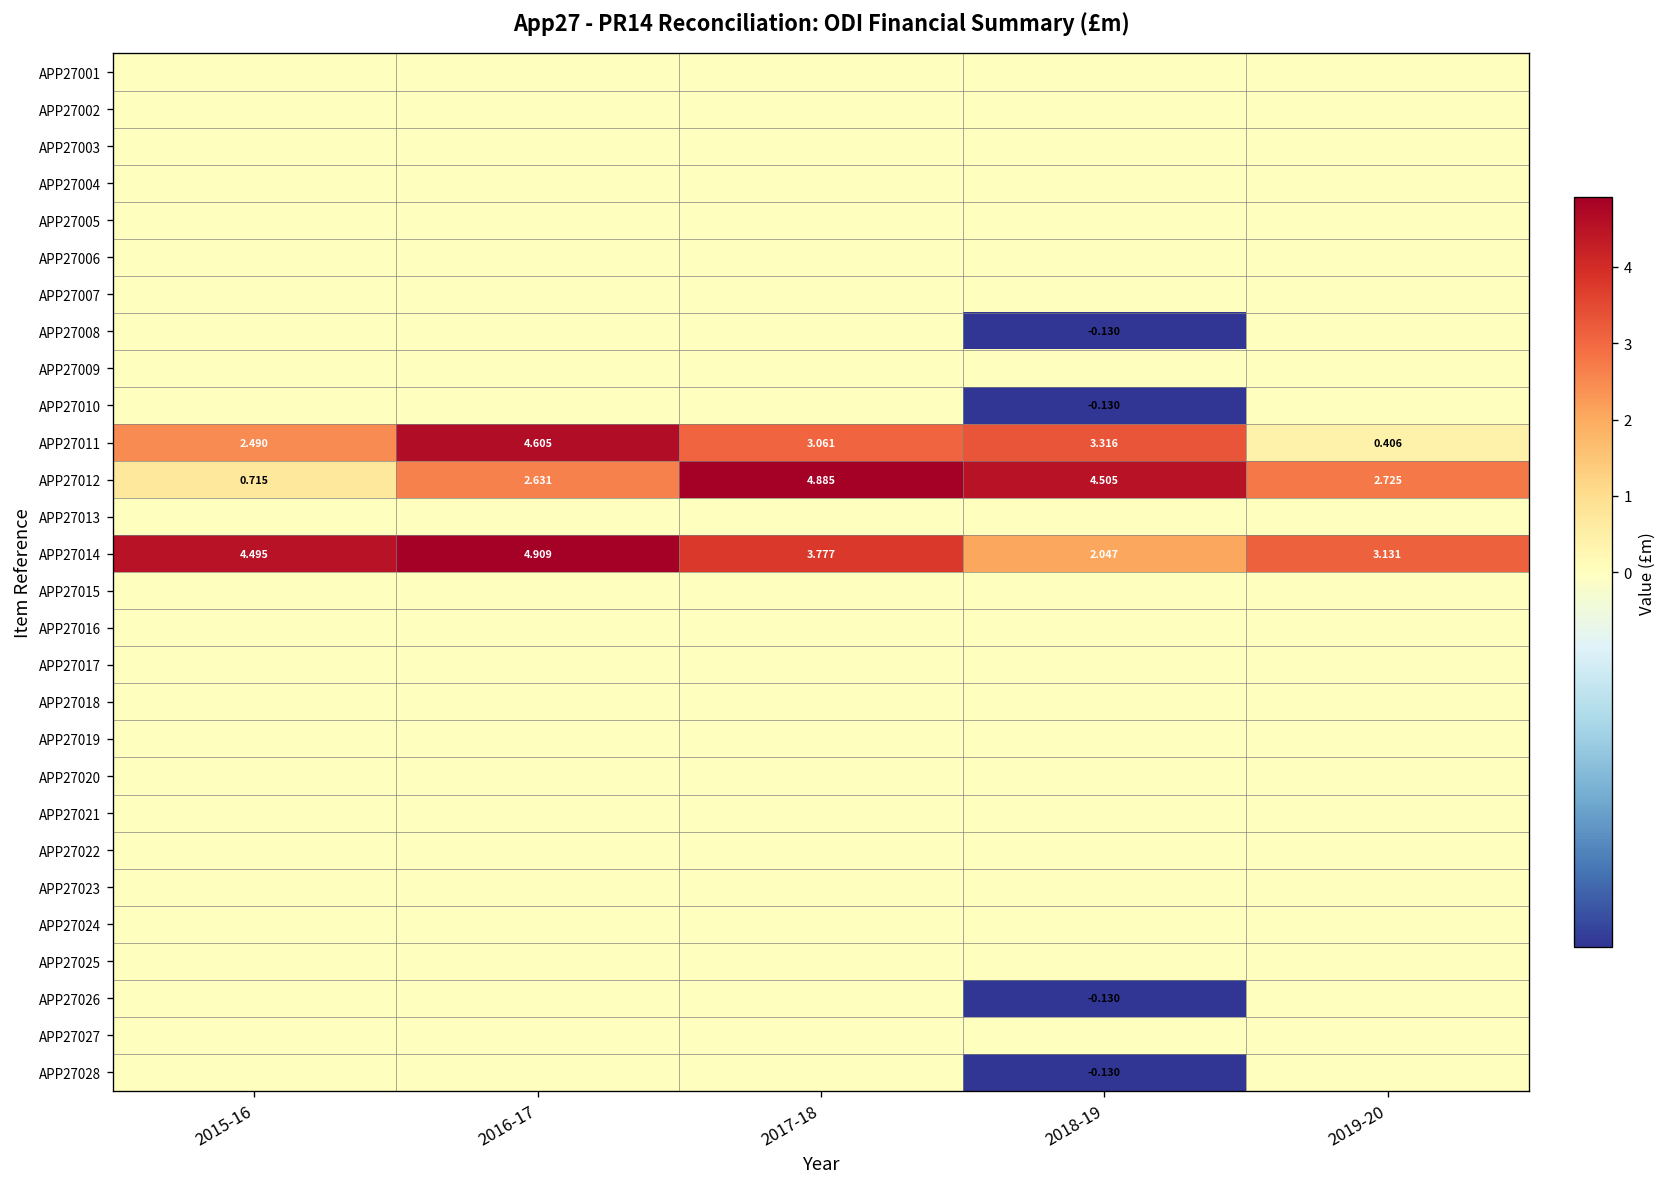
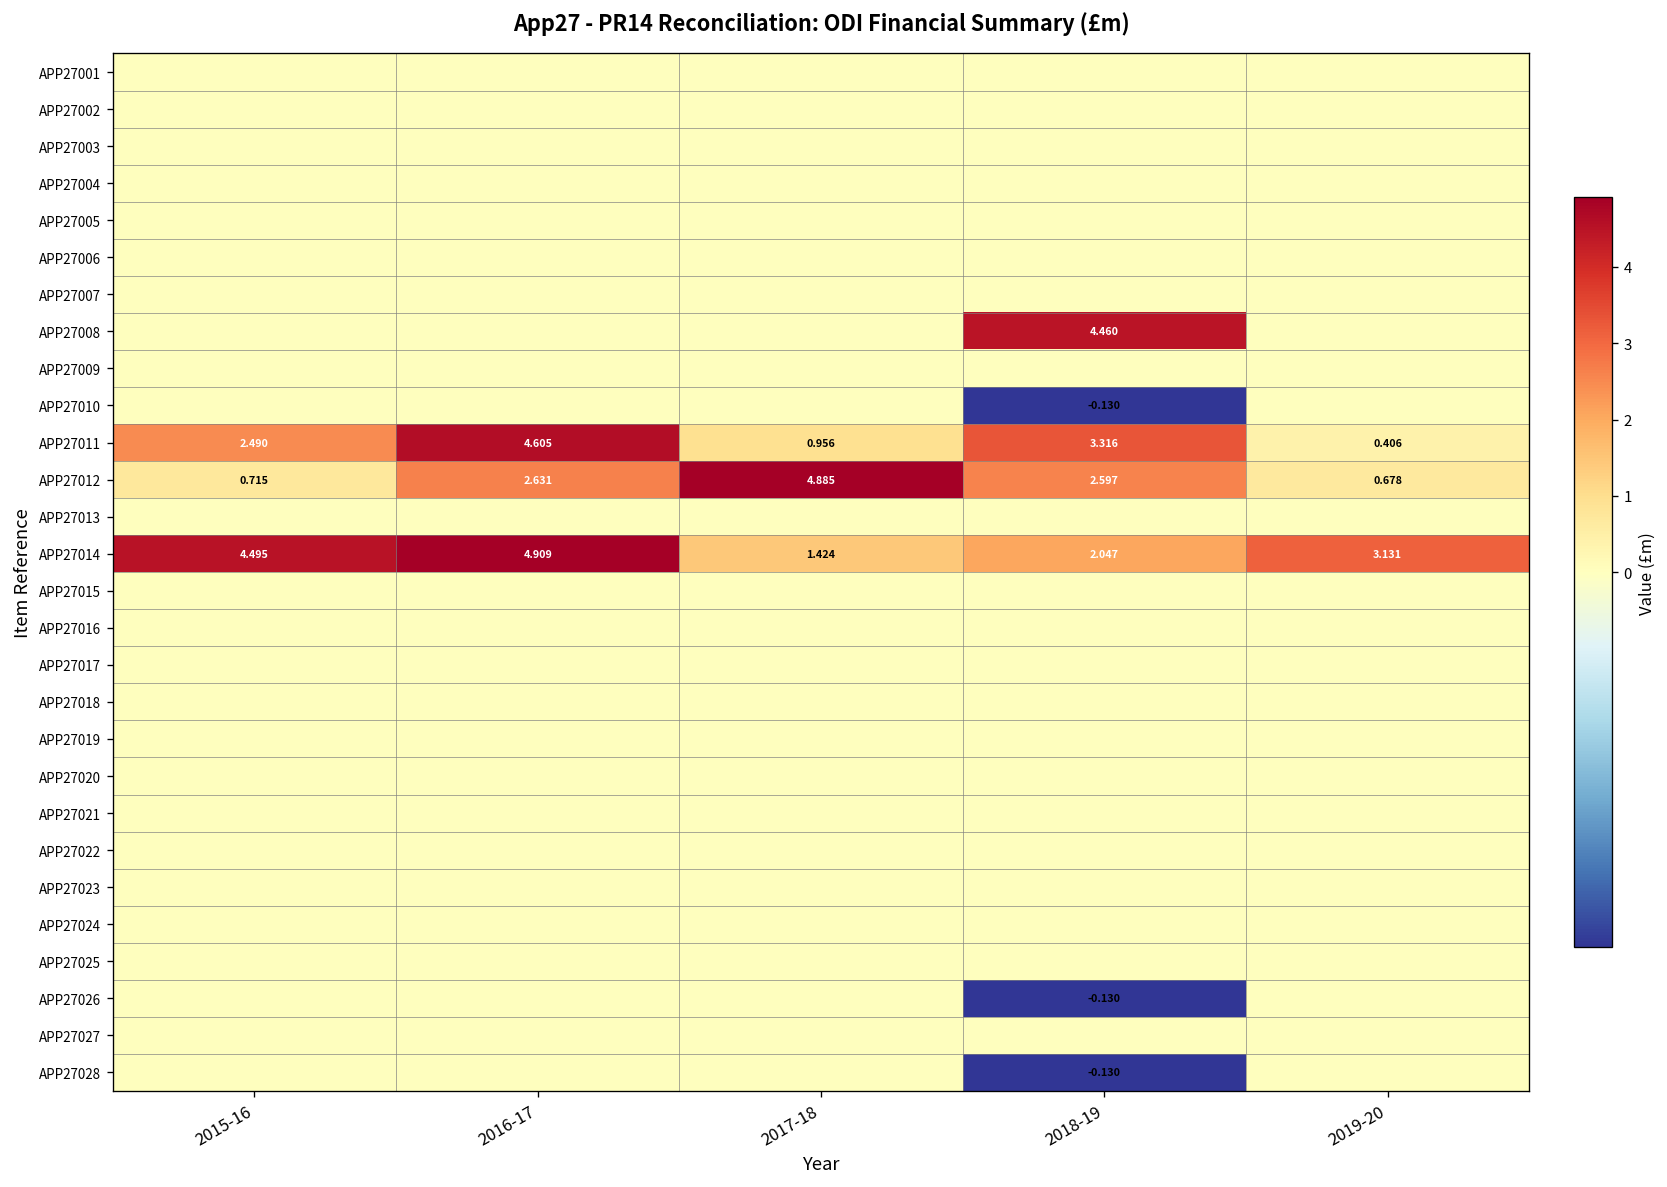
  {
    "APP27008": {
-     "2018-19": -0.130
+     "2018-19": 4.460
    },
    "APP27010": {
      "2018-19": -0.130
    },
    "APP27011": {
      "2015-16": 2.490,
      "2016-17": 4.605,
-     "2017-18": 3.061,
+     "2017-18": 0.956,
      "2018-19": 3.316,
      "2019-20": 0.406
    },
    "APP27012": {
      "2015-16": 0.715,
      "2016-17": 2.631,
      "2017-18": 4.885,
-     "2018-19": 4.505,
-     "2019-20": 2.725
+     "2018-19": 2.597,
+     "2019-20": 0.678
    },
    "APP27014": {
      "2015-16": 4.495,
      "2016-17": 4.909,
-     "2017-18": 3.777,
+     "2017-18": 1.424,
      "2018-19": 2.047,
      "2019-20": 3.131
    },
    "APP27026": {
      "2018-19": -0.130
    },
    "APP27028": {
      "2018-19": -0.130
    }
  }
